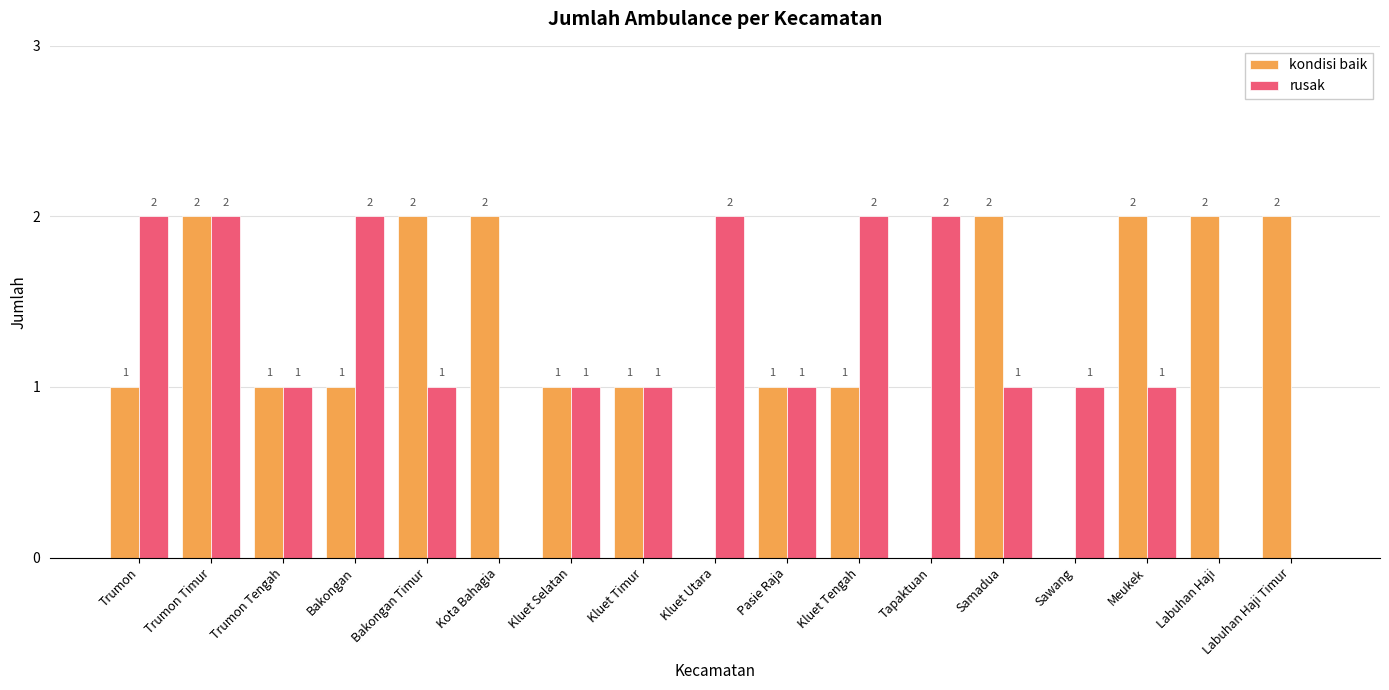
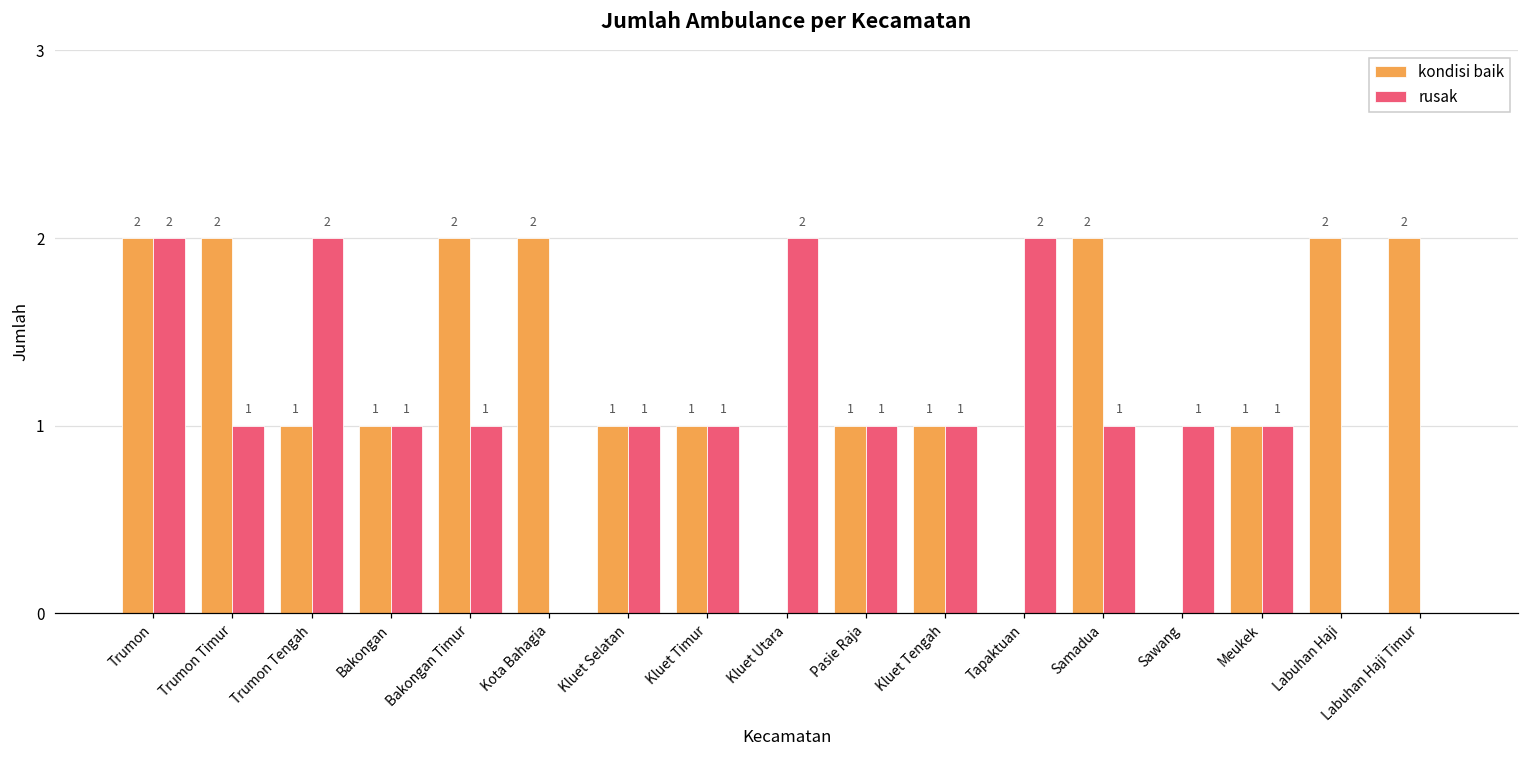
  {
    "kondisi baik": {
-     "Trumon": 1,
+     "Trumon": 2,
      "Trumon Timur": 2,
      "Trumon Tengah": 1,
      "Bakongan": 1,
      "Bakongan Timur": 2,
      "Kota Bahagia": 2,
      "Kluet Selatan": 1,
      "Kluet Timur": 1,
      "Pasie Raja": 1,
      "Kluet Tengah": 1,
      "Samadua": 2,
-     "Meukek": 2,
+     "Meukek": 1,
      "Labuhan Haji": 2,
      "Labuhan Haji Timur": 2
    },
    "rusak": {
      "Trumon": 2,
-     "Trumon Timur": 2,
-     "Trumon Tengah": 1,
-     "Bakongan": 2,
+     "Trumon Timur": 1,
+     "Trumon Tengah": 2,
+     "Bakongan": 1,
      "Bakongan Timur": 1,
      "Kluet Selatan": 1,
      "Kluet Timur": 1,
      "Kluet Utara": 2,
      "Pasie Raja": 1,
-     "Kluet Tengah": 2,
+     "Kluet Tengah": 1,
      "Tapaktuan": 2,
      "Samadua": 1,
      "Sawang": 1,
      "Meukek": 1
    }
  }
